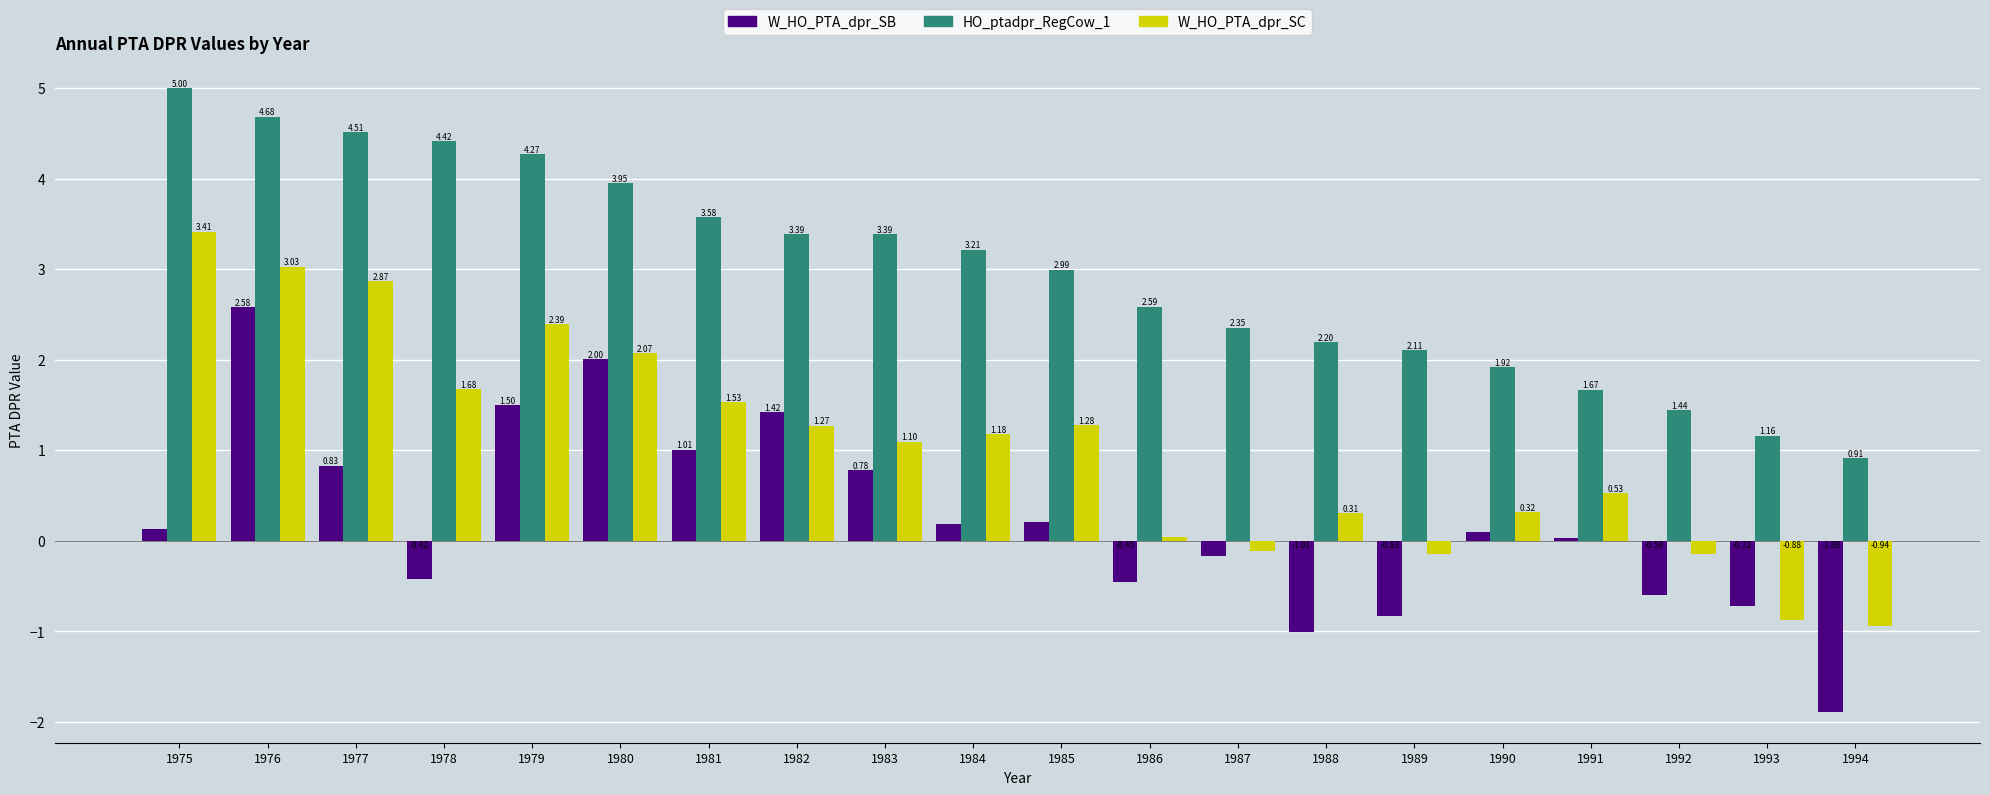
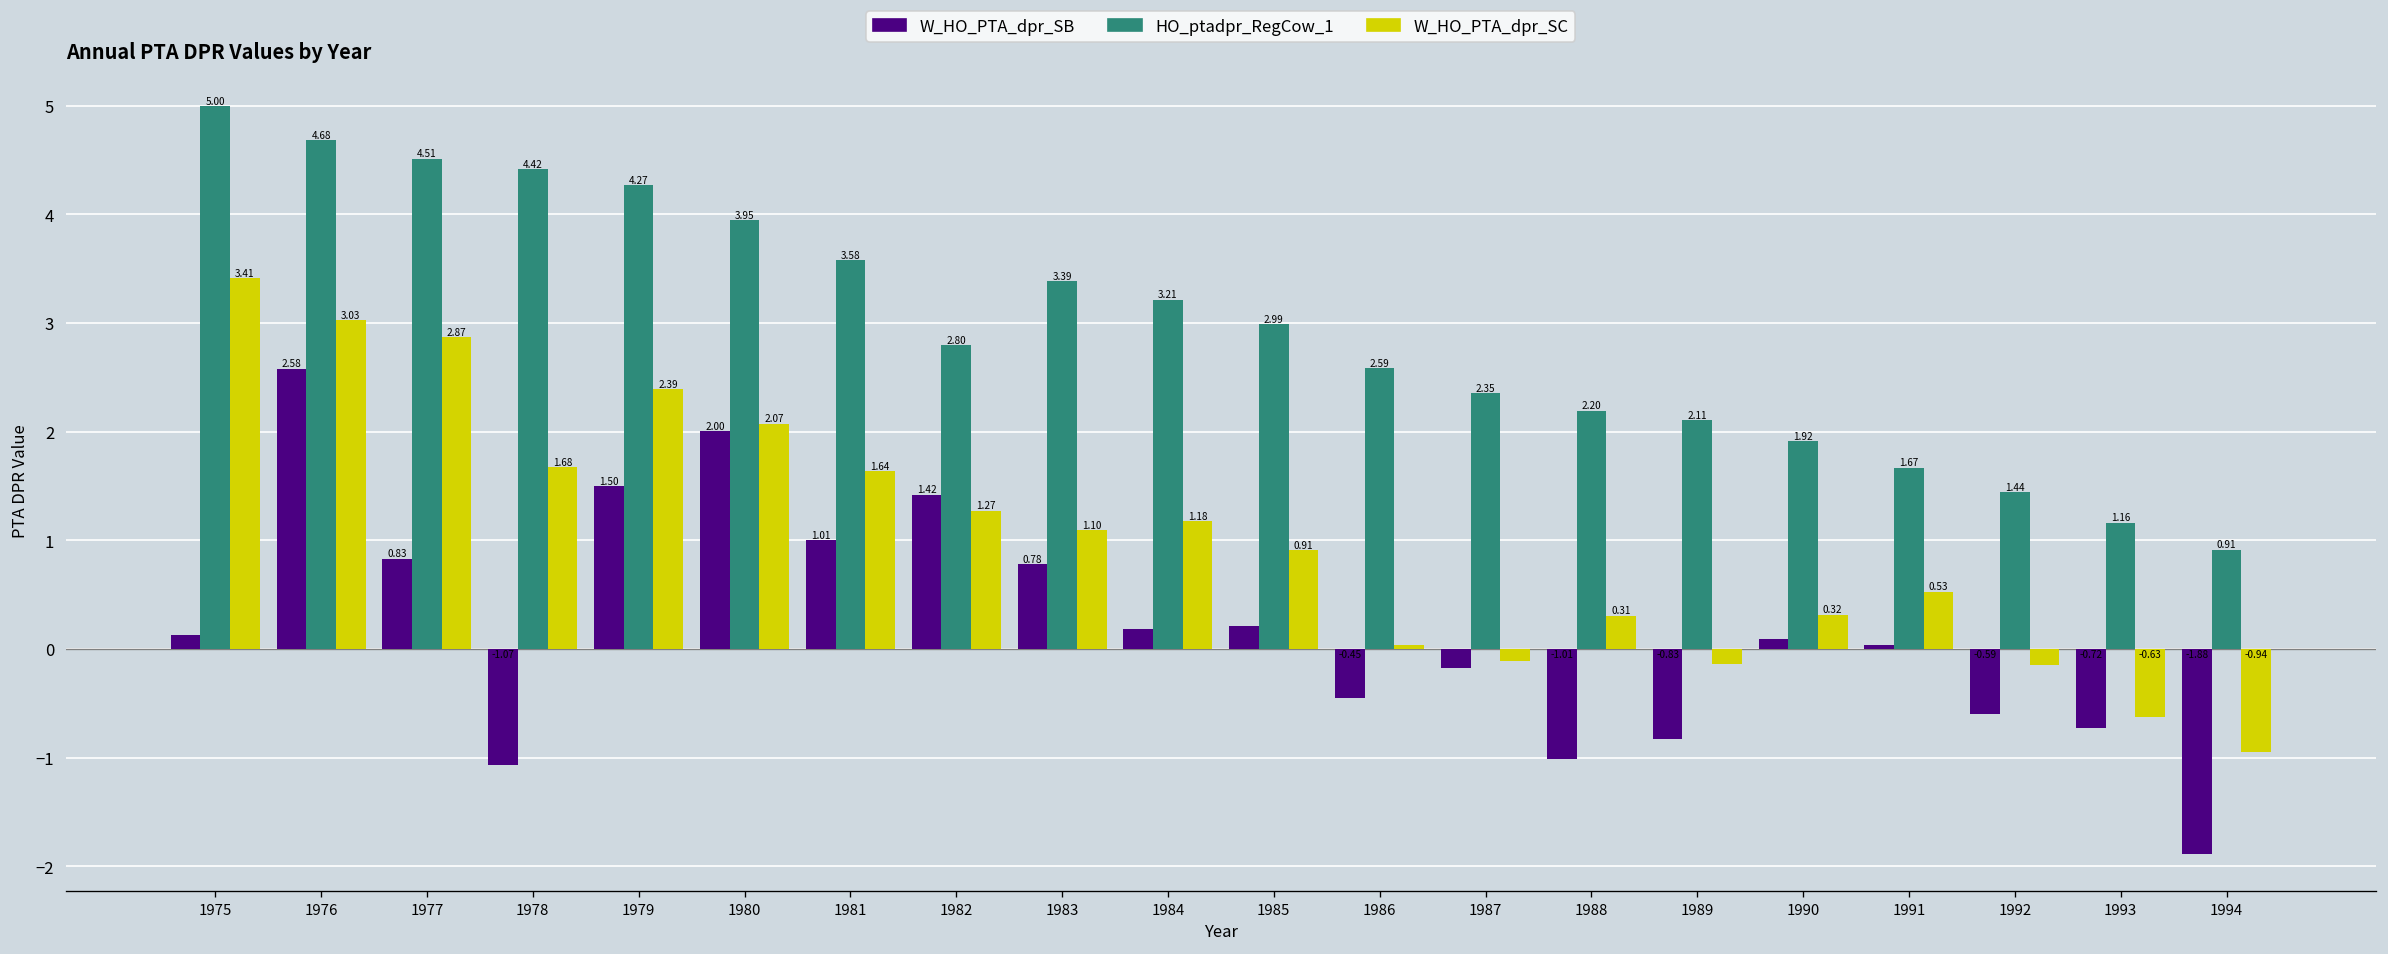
  {
    "W_HO_PTA_dpr_SB": {
      "1976": 2.58,
      "1977": 0.83,
-     "1978": -0.42,
+     "1978": -1.07,
      "1979": 1.50,
      "1980": 2.00,
      "1981": 1.01,
      "1982": 1.42,
      "1983": 0.78,
      "1986": -0.45,
      "1988": -1.01,
      "1989": -0.83,
      "1992": -0.59,
      "1993": -0.72,
      "1994": -1.88
    },
    "HO_ptadpr_RegCow_1": {
      "1975": 5.00,
      "1976": 4.68,
      "1977": 4.51,
      "1978": 4.42,
      "1979": 4.27,
      "1980": 3.95,
      "1981": 3.58,
-     "1982": 3.39,
+     "1982": 2.80,
      "1983": 3.39,
      "1984": 3.21,
      "1985": 2.99,
      "1986": 2.59,
      "1987": 2.35,
      "1988": 2.20,
      "1989": 2.11,
      "1990": 1.92,
      "1991": 1.67,
      "1992": 1.44,
      "1993": 1.16,
      "1994": 0.91
    },
    "W_HO_PTA_dpr_SC": {
      "1975": 3.41,
      "1976": 3.03,
      "1977": 2.87,
      "1978": 1.68,
      "1979": 2.39,
      "1980": 2.07,
-     "1981": 1.53,
+     "1981": 1.64,
      "1982": 1.27,
      "1983": 1.10,
      "1984": 1.18,
-     "1985": 1.28,
+     "1985": 0.91,
      "1988": 0.31,
      "1990": 0.32,
      "1991": 0.53,
-     "1993": -0.88,
+     "1993": -0.63,
      "1994": -0.94
    }
  }
